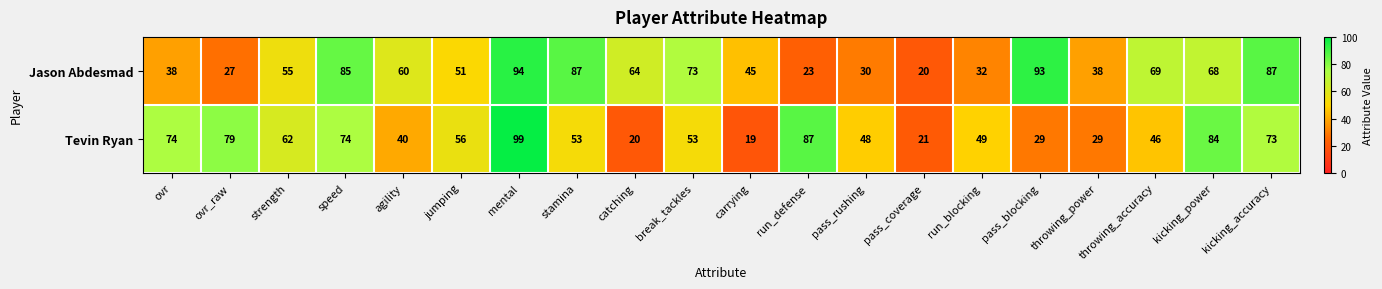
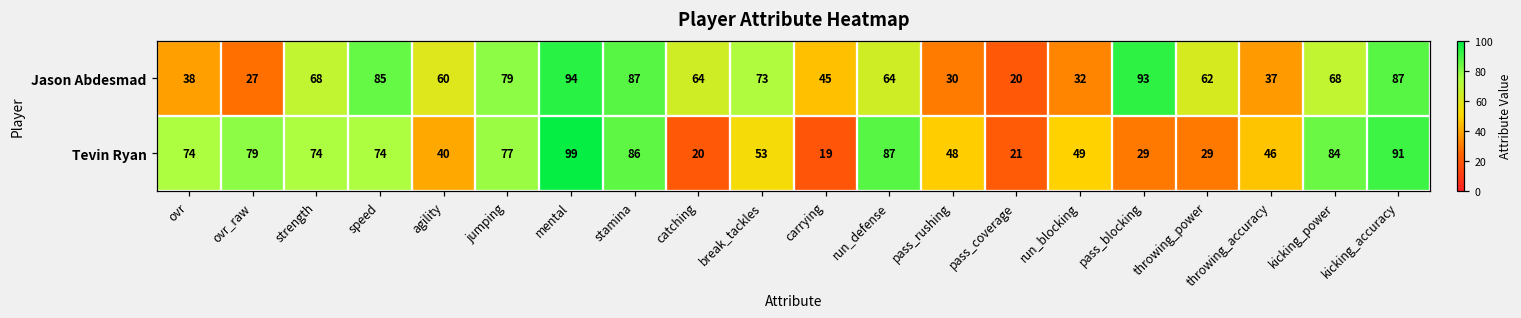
  {
    "Jason Abdesmad": {
      "ovr": 38,
      "ovr_raw": 27,
-     "strength": 55,
+     "strength": 68,
      "speed": 85,
      "agility": 60,
-     "jumping": 51,
+     "jumping": 79,
      "mental": 94,
      "stamina": 87,
      "catching": 64,
      "break_tackles": 73,
      "carrying": 45,
-     "run_defense": 23,
+     "run_defense": 64,
      "pass_rushing": 30,
      "pass_coverage": 20,
      "run_blocking": 32,
      "pass_blocking": 93,
-     "throwing_power": 38,
-     "throwing_accuracy": 69,
+     "throwing_power": 62,
+     "throwing_accuracy": 37,
      "kicking_power": 68,
      "kicking_accuracy": 87
    },
    "Tevin Ryan": {
      "ovr": 74,
      "ovr_raw": 79,
-     "strength": 62,
+     "strength": 74,
      "speed": 74,
      "agility": 40,
-     "jumping": 56,
+     "jumping": 77,
      "mental": 99,
-     "stamina": 53,
+     "stamina": 86,
      "catching": 20,
      "break_tackles": 53,
      "carrying": 19,
      "run_defense": 87,
      "pass_rushing": 48,
      "pass_coverage": 21,
      "run_blocking": 49,
      "pass_blocking": 29,
      "throwing_power": 29,
      "throwing_accuracy": 46,
      "kicking_power": 84,
-     "kicking_accuracy": 73
+     "kicking_accuracy": 91
    }
  }
